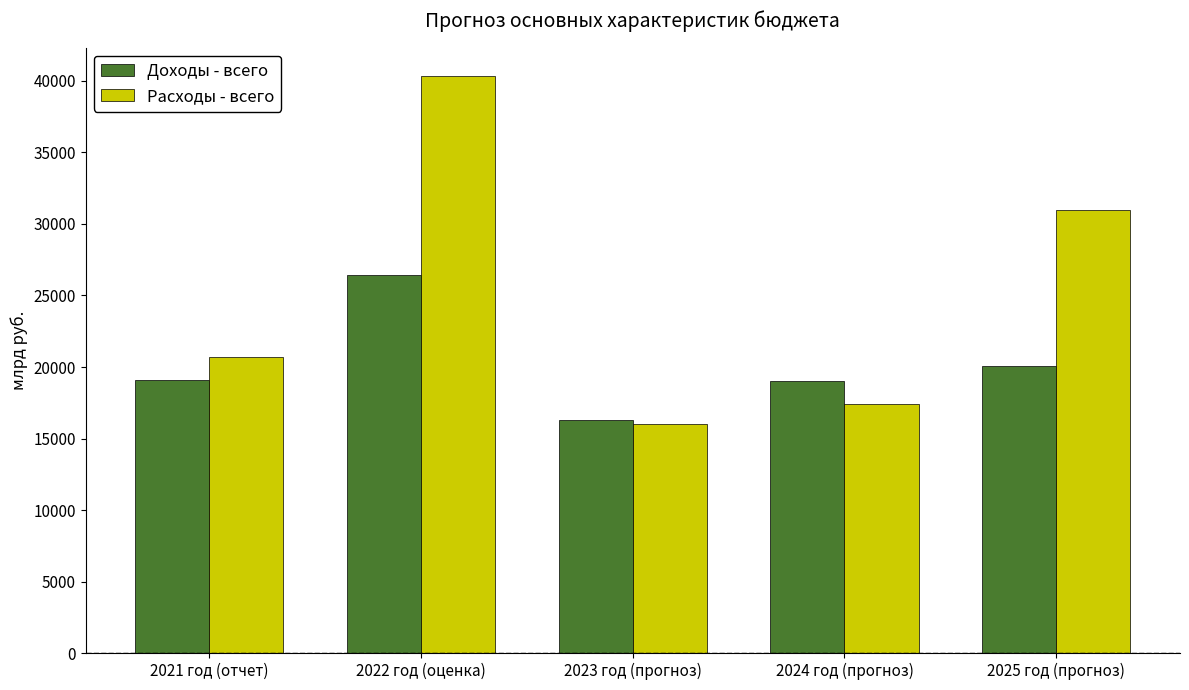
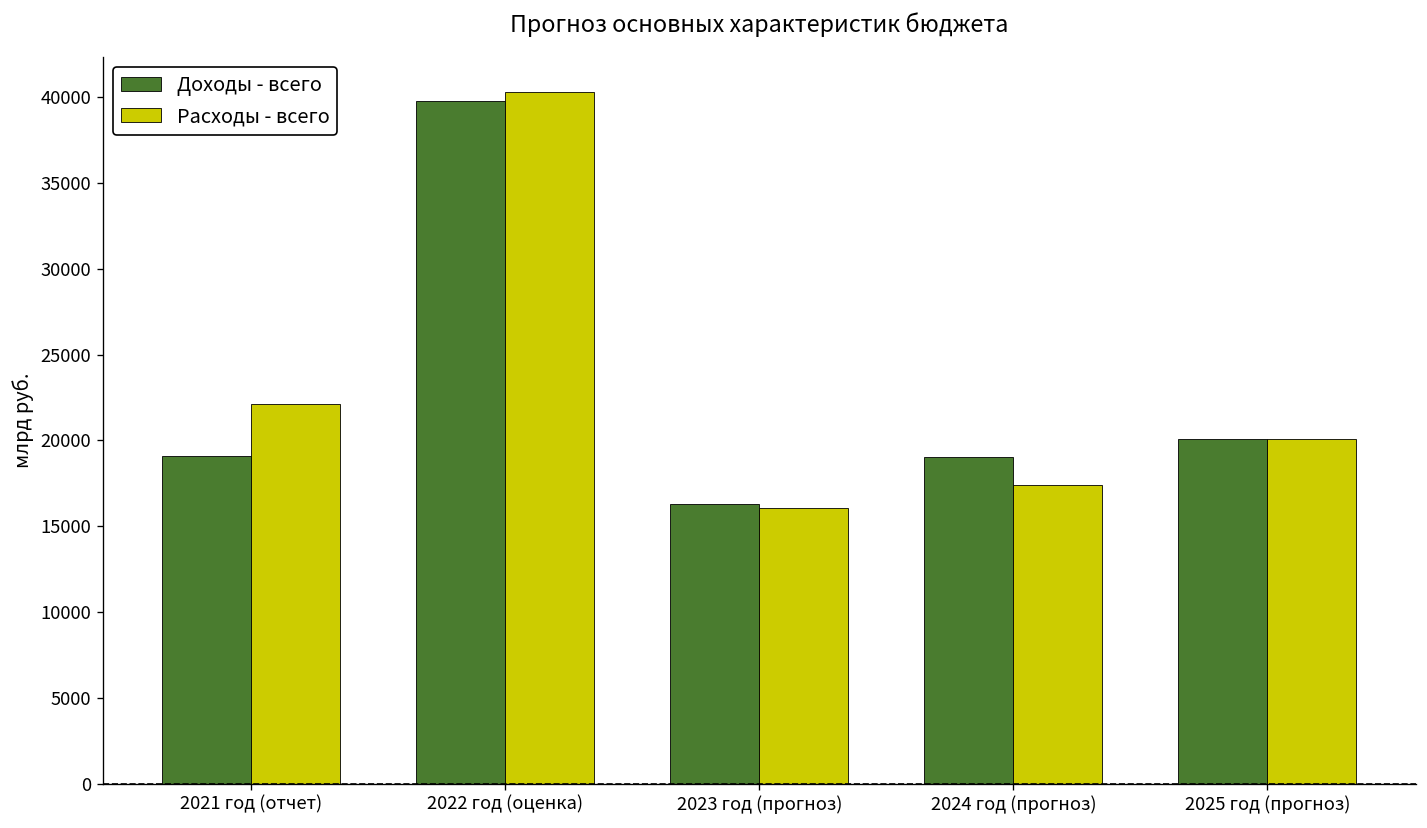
  {
    "Доходы - всего": {
      "2021 год (отчет)": 19100,
-     "2022 год (оценка)": 26400,
+     "2022 год (оценка)": 39800,
      "2023 год (прогноз)": 16300,
      "2024 год (прогноз)": 19000,
      "2025 год (прогноз)": 20100
    },
    "Расходы - всего": {
-     "2021 год (отчет)": 20700,
+     "2021 год (отчет)": 22100,
      "2022 год (оценка)": 40300,
      "2023 год (прогноз)": 16000,
      "2024 год (прогноз)": 17400,
-     "2025 год (прогноз)": 31000
+     "2025 год (прогноз)": 20100
    }
  }
